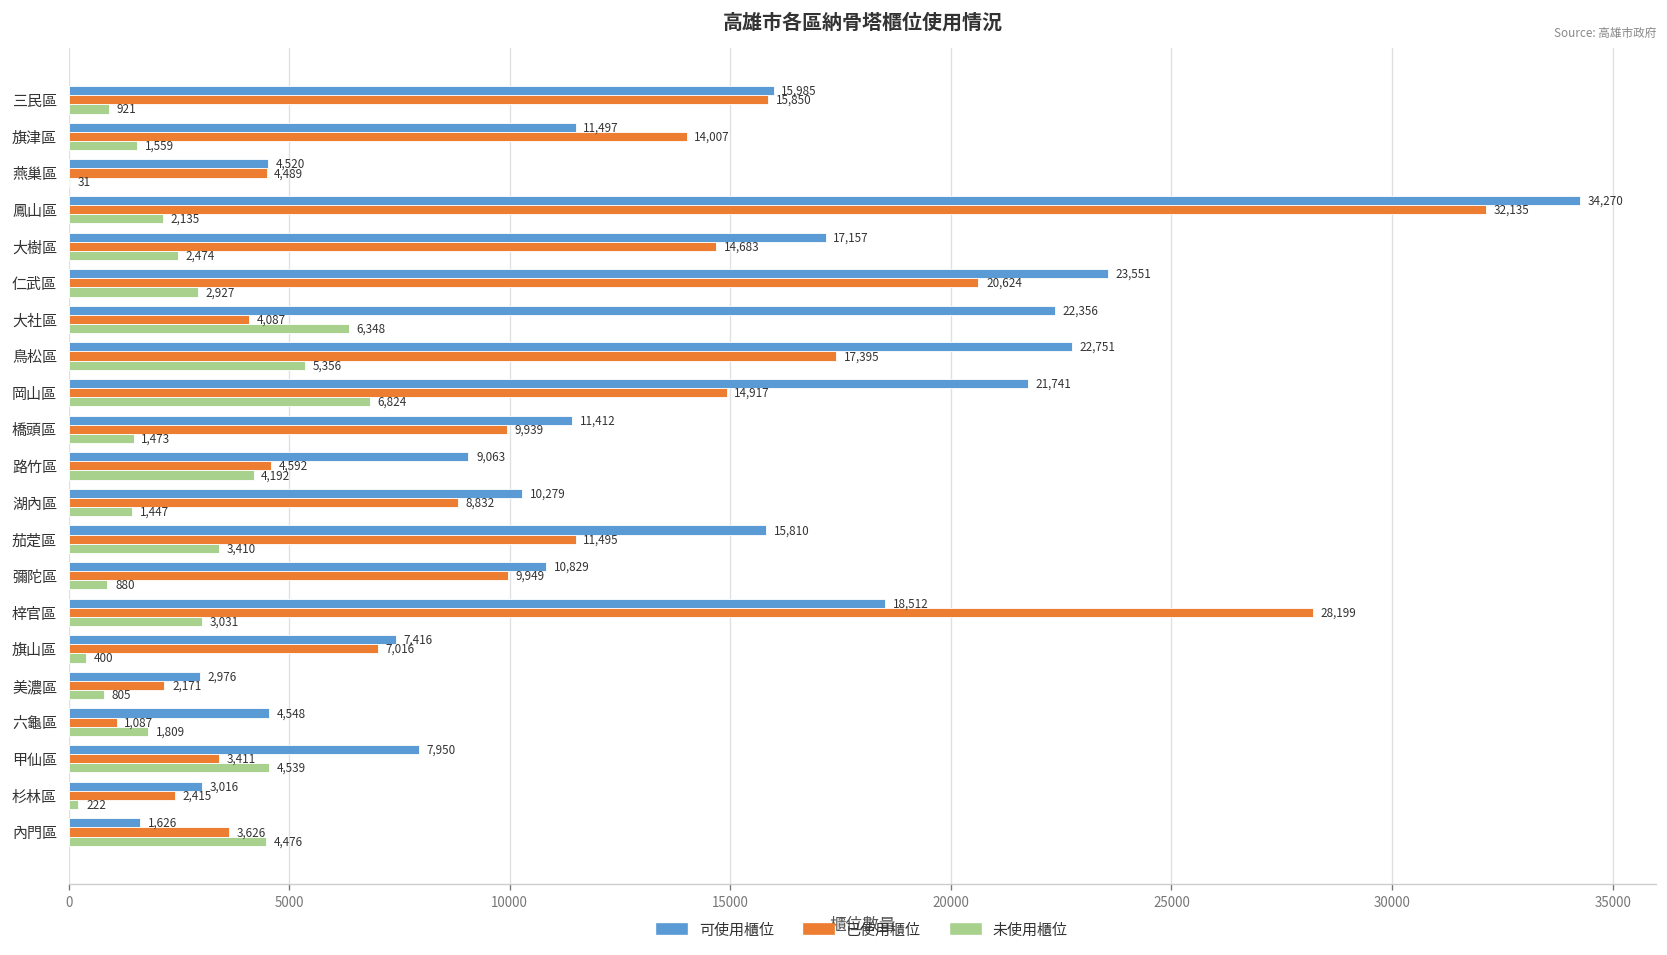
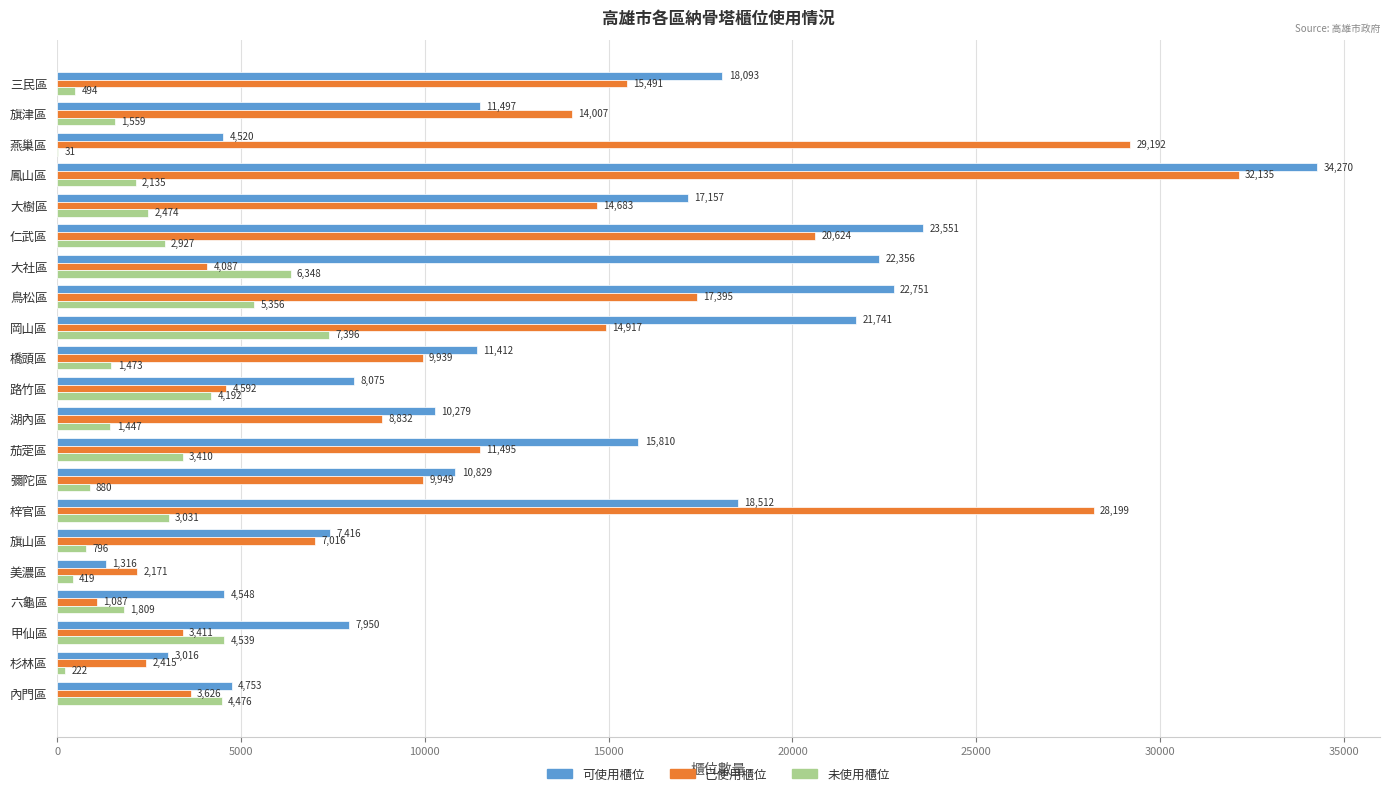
  {
    "可使用櫃位": {
-     "三民區": "15,985",
+     "三民區": "18,093",
      "旗津區": "11,497",
      "燕巢區": "4,520",
      "鳳山區": "34,270",
      "大樹區": "17,157",
      "仁武區": "23,551",
      "大社區": "22,356",
      "鳥松區": "22,751",
      "岡山區": "21,741",
      "橋頭區": "11,412",
-     "路竹區": "9,063",
+     "路竹區": "8,075",
      "湖內區": "10,279",
      "茄萣區": "15,810",
      "彌陀區": "10,829",
      "梓官區": "18,512",
      "旗山區": "7,416",
-     "美濃區": "2,976",
+     "美濃區": "1,316",
      "六龜區": "4,548",
      "甲仙區": "7,950",
      "杉林區": "3,016",
-     "內門區": "1,626"
+     "內門區": "4,753"
    },
    "已使用櫃位": {
-     "三民區": "15,850",
+     "三民區": "15,491",
      "旗津區": "14,007",
-     "燕巢區": "4,489",
+     "燕巢區": "29,192",
      "鳳山區": "32,135",
      "大樹區": "14,683",
      "仁武區": "20,624",
      "大社區": "4,087",
      "鳥松區": "17,395",
      "岡山區": "14,917",
      "橋頭區": "9,939",
      "路竹區": "4,592",
      "湖內區": "8,832",
      "茄萣區": "11,495",
      "彌陀區": "9,949",
      "梓官區": "28,199",
      "旗山區": "7,016",
      "美濃區": "2,171",
      "六龜區": "1,087",
      "甲仙區": "3,411",
      "杉林區": "2,415",
      "內門區": "3,626"
    },
    "未使用櫃位": {
-     "三民區": "921",
+     "三民區": "494",
      "旗津區": "1,559",
      "燕巢區": "31",
      "鳳山區": "2,135",
      "大樹區": "2,474",
      "仁武區": "2,927",
      "大社區": "6,348",
      "鳥松區": "5,356",
-     "岡山區": "6,824",
+     "岡山區": "7,396",
      "橋頭區": "1,473",
      "路竹區": "4,192",
      "湖內區": "1,447",
      "茄萣區": "3,410",
      "彌陀區": "880",
      "梓官區": "3,031",
-     "旗山區": "400",
-     "美濃區": "805",
+     "旗山區": "796",
+     "美濃區": "419",
      "六龜區": "1,809",
      "甲仙區": "4,539",
      "杉林區": "222",
      "內門區": "4,476"
    }
  }
